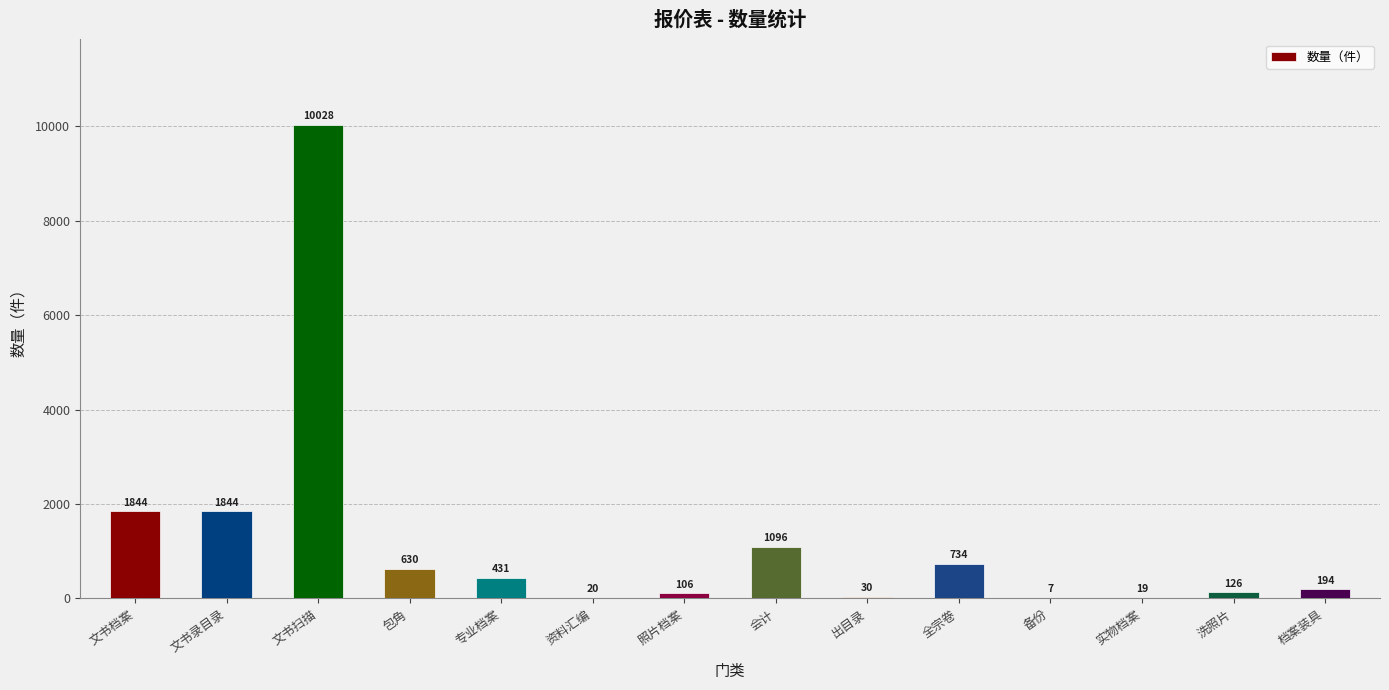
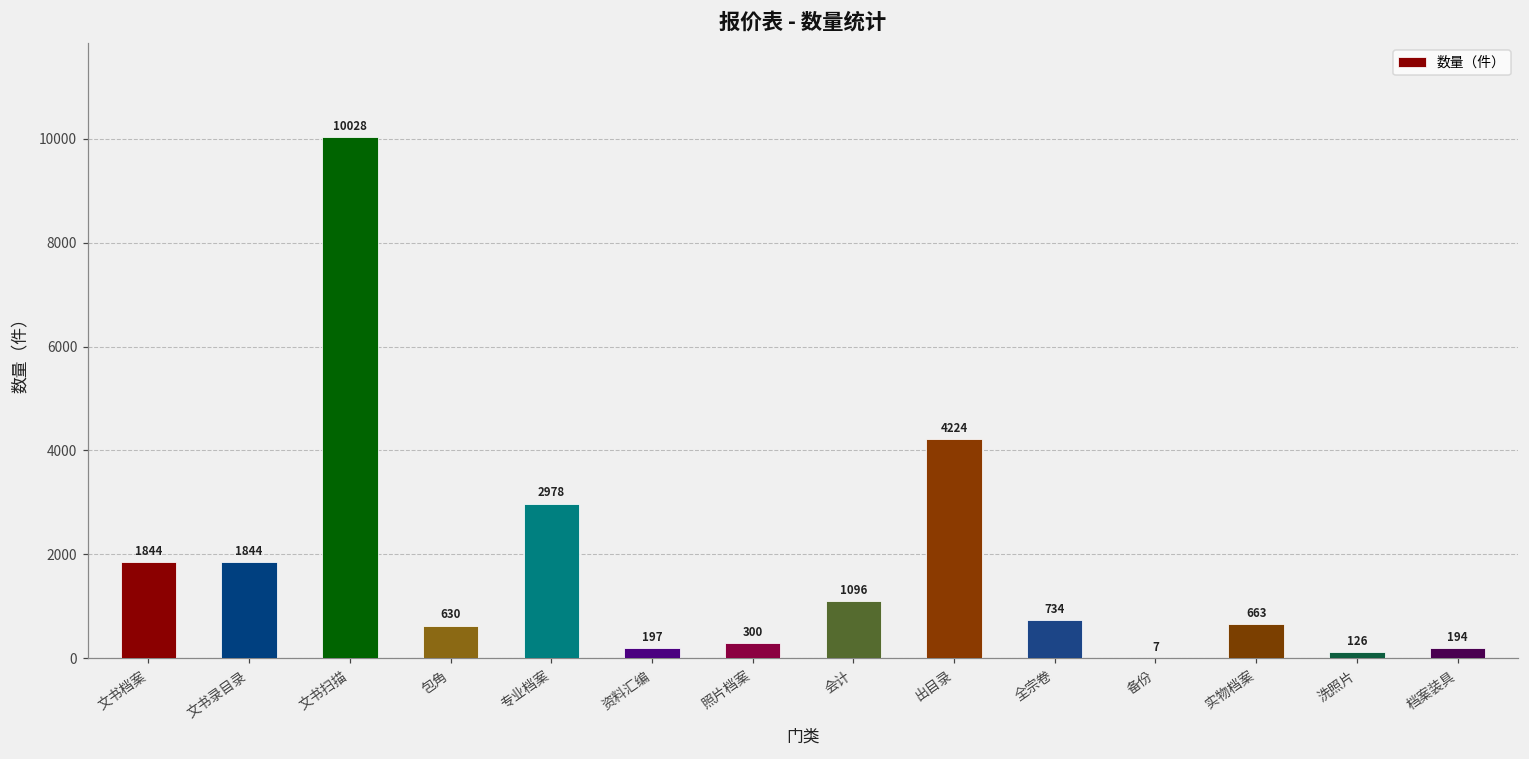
  {
    "文书档案": 1844,
    "文书录目录": 1844,
    "文书扫描": 10028,
    "包角": 630,
-   "专业档案": 431,
-   "资料汇编": 20,
-   "照片档案": 106,
+   "专业档案": 2978,
+   "资料汇编": 197,
+   "照片档案": 300,
    "会计": 1096,
-   "出目录": 30,
+   "出目录": 4224,
    "全宗卷": 734,
    "备份": 7,
-   "实物档案": 19,
+   "实物档案": 663,
    "洗照片": 126,
    "档案装具": 194
  }
